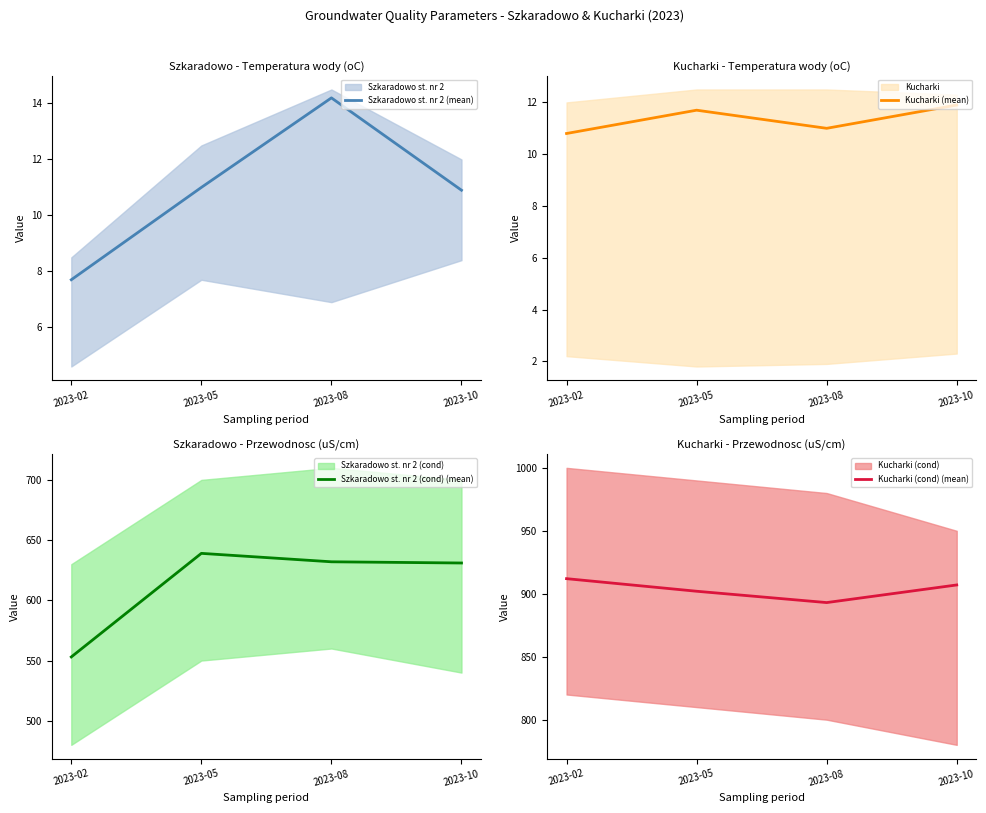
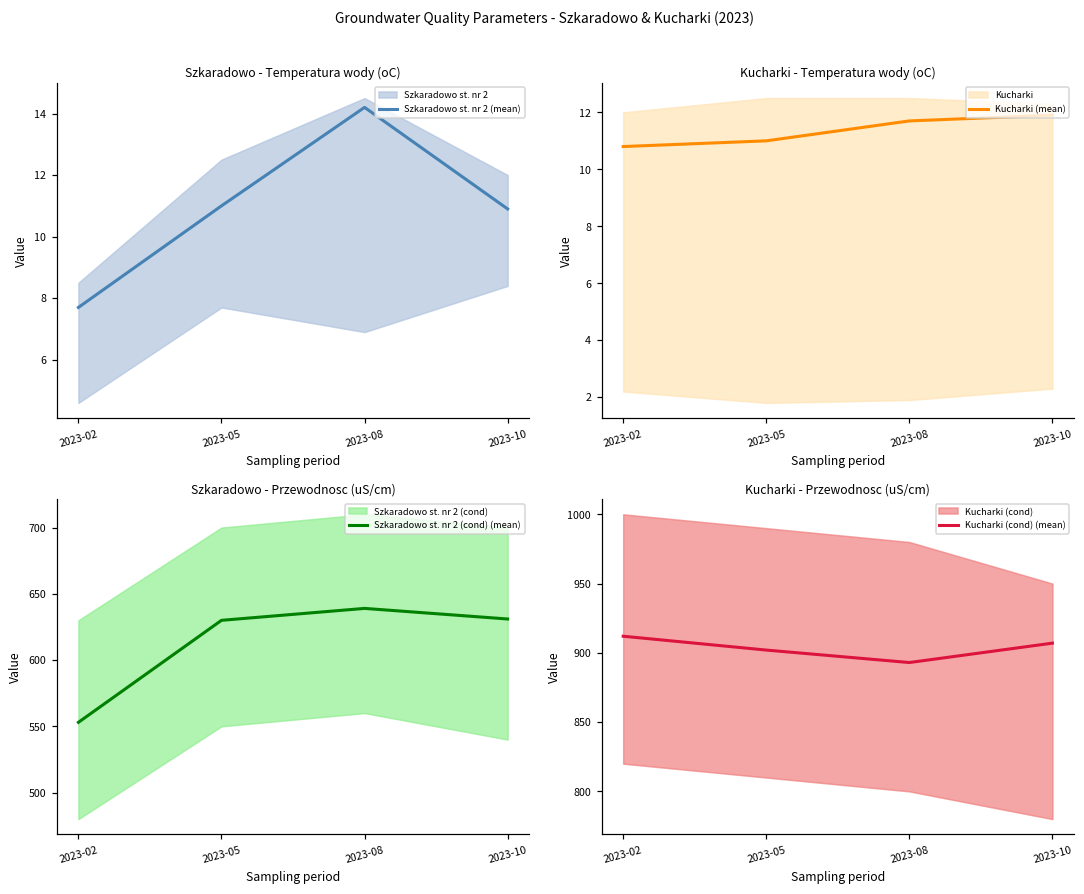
  {
    "Szkaradowo - Temperatura wody (oC)": {
      "Szkaradowo st. nr 2 (mean)": {
        "2023-02": 7.7,
        "2023-05": 11.0,
        "2023-08": 14.2,
        "2023-10": 10.9
      }
    },
    "Kucharki - Temperatura wody (oC)": {
      "Kucharki (mean)": {
        "2023-02": 10.8,
-       "2023-05": 11.7,
-       "2023-08": 11.0
+       "2023-05": 11.0,
+       "2023-08": 11.7
      }
    },
    "Szkaradowo - Przewodnosc (uS/cm)": {
      "Szkaradowo st. nr 2 (cond) (mean)": {
        "2023-02": 553,
-       "2023-05": 639,
-       "2023-08": 632,
+       "2023-05": 630,
+       "2023-08": 639,
        "2023-10": 631
      }
    },
    "Kucharki - Przewodnosc (uS/cm)": {
      "Kucharki (cond) (mean)": {
        "2023-02": 912,
        "2023-05": 902,
        "2023-08": 893,
        "2023-10": 907
      }
    }
  }
